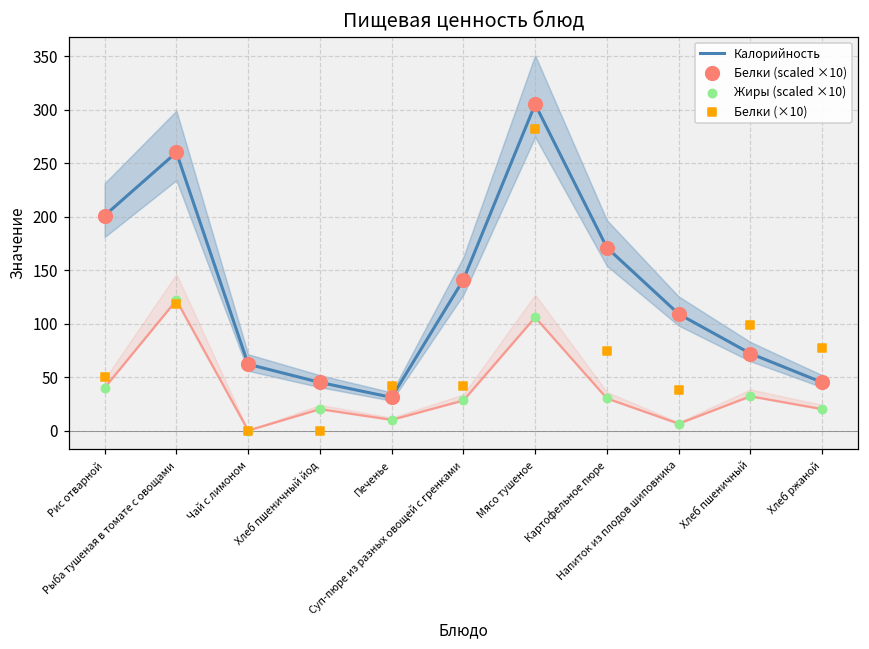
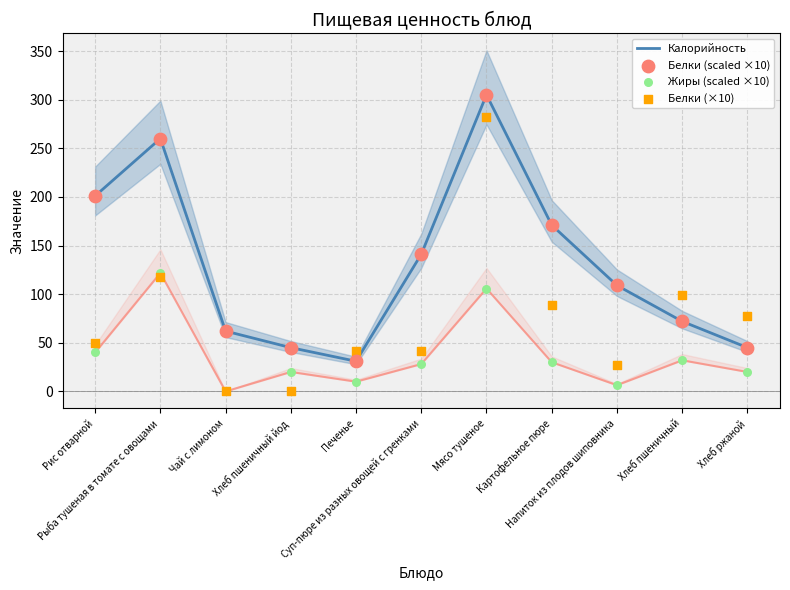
  {
    "Белки (×10)": {
-     "Картофельное пюре": 70,
-     "Напиток из плодов шиповника": 40
+     "Картофельное пюре": 90,
+     "Напиток из плодов шиповника": 30
    }
  }
